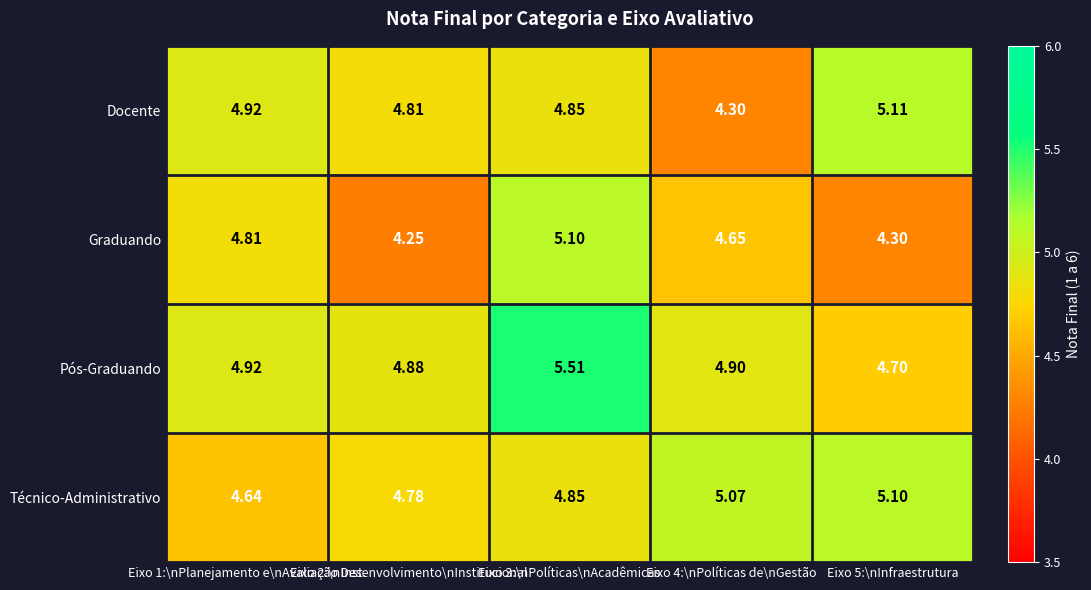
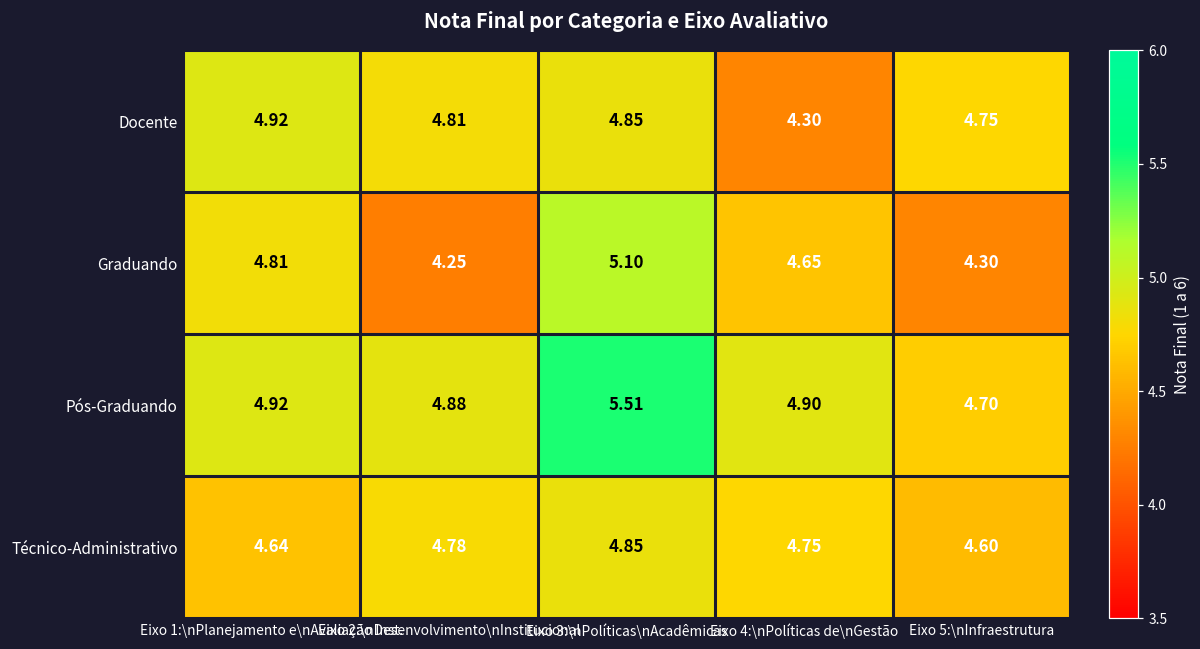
  {
    "Docente": {
      "Eixo 4:\\nPolíticas de\\nGestão": 4.30,
-     "Eixo 5:\\nInfraestrutura": 5.11
+     "Eixo 5:\\nInfraestrutura": 4.75
    },
    "Graduando": {
      "Eixo 4:\\nPolíticas de\\nGestão": 4.65,
      "Eixo 5:\\nInfraestrutura": 4.30
    },
    "Pós-Graduando": {
      "Eixo 4:\\nPolíticas de\\nGestão": 4.90,
      "Eixo 5:\\nInfraestrutura": 4.70
    },
    "Técnico-Administrativo": {
-     "Eixo 4:\\nPolíticas de\\nGestão": 5.07,
-     "Eixo 5:\\nInfraestrutura": 5.10
+     "Eixo 4:\\nPolíticas de\\nGestão": 4.75,
+     "Eixo 5:\\nInfraestrutura": 4.60
    }
  }
